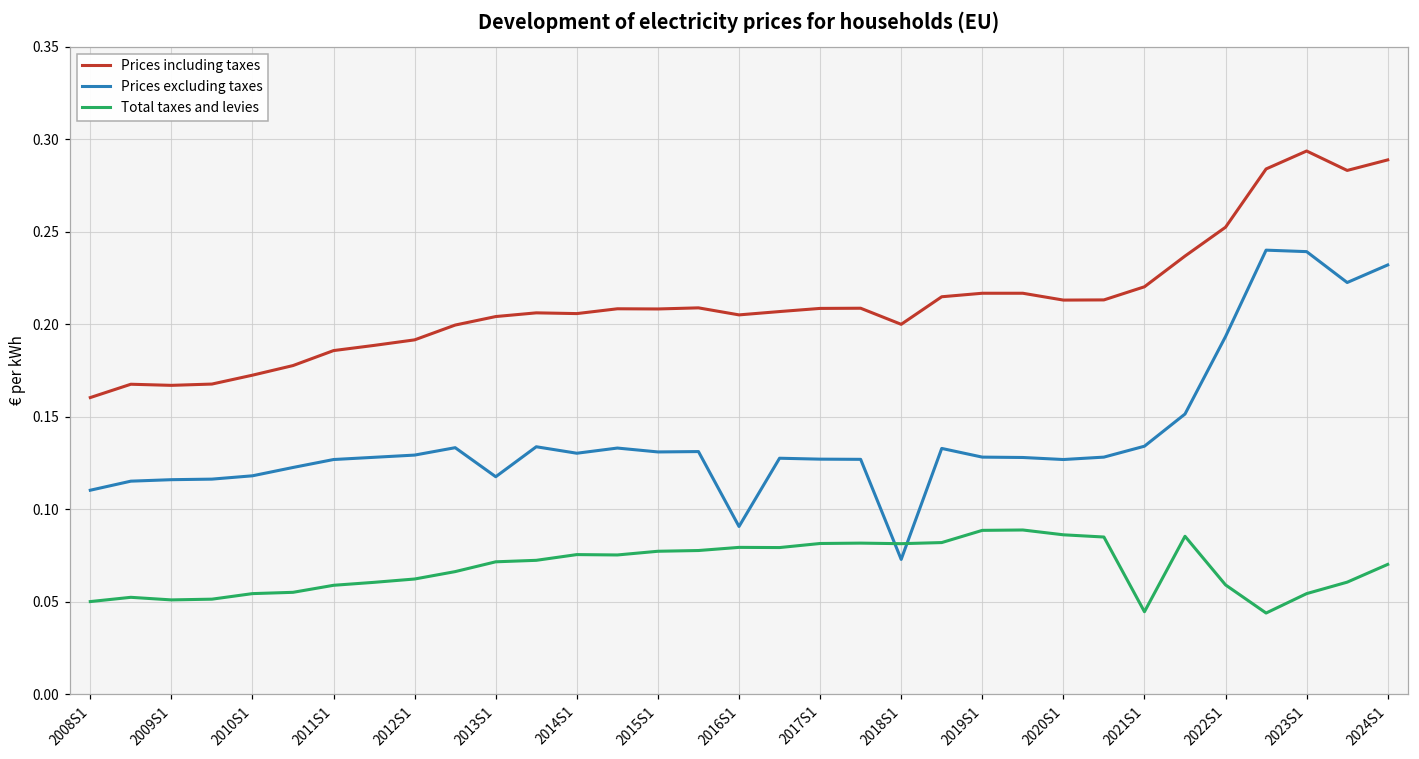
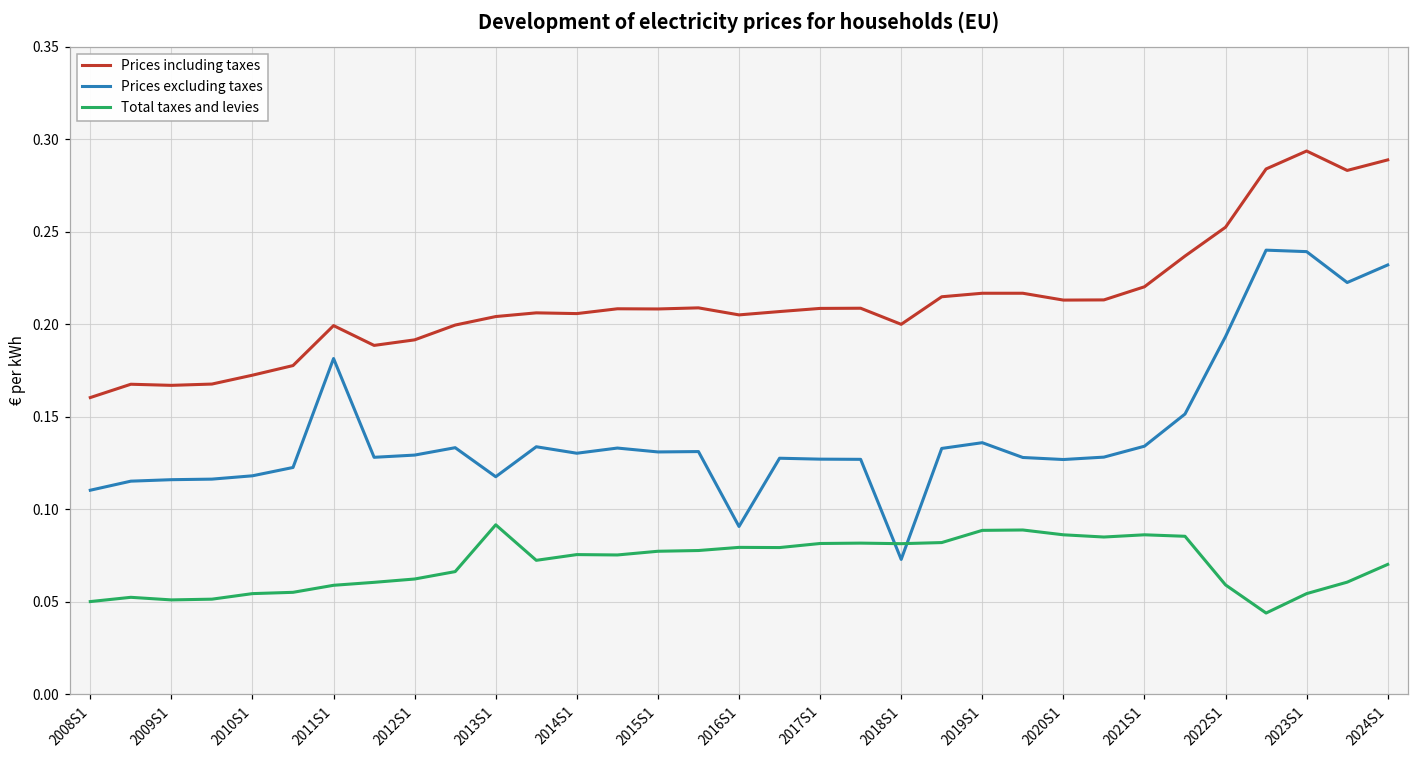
  {
    "Prices including taxes": {
      "2008S1": 0.160,
      "2009S1": 0.167,
      "2010S1": 0.173,
-     "2011S1": 0.186,
+     "2011S1": 0.199,
      "2012S1": 0.192,
      "2013S1": 0.204,
      "2014S1": 0.206,
      "2015S1": 0.208,
      "2016S1": 0.205,
      "2017S1": 0.209,
      "2018S1": 0.200,
      "2019S1": 0.217,
      "2020S1": 0.213,
      "2021S1": 0.220,
      "2022S1": 0.253,
      "2023S1": 0.294,
      "2024S1": 0.289
    },
    "Prices excluding taxes": {
      "2008S1": 0.110,
      "2009S1": 0.116,
      "2010S1": 0.118,
-     "2011S1": 0.127,
+     "2011S1": 0.182,
      "2012S1": 0.129,
      "2013S1": 0.118,
      "2014S1": 0.130,
      "2015S1": 0.131,
      "2016S1": 0.091,
      "2017S1": 0.127,
      "2018S1": 0.073,
-     "2019S1": 0.128,
+     "2019S1": 0.136,
      "2020S1": 0.127,
      "2021S1": 0.134,
      "2022S1": 0.193,
      "2023S1": 0.239,
      "2024S1": 0.232
    },
    "Total taxes and levies": {
      "2008S1": 0.050,
      "2009S1": 0.051,
      "2010S1": 0.054,
      "2011S1": 0.059,
      "2012S1": 0.062,
-     "2013S1": 0.072,
+     "2013S1": 0.092,
      "2014S1": 0.076,
      "2015S1": 0.077,
      "2016S1": 0.079,
      "2017S1": 0.082,
      "2018S1": 0.081,
      "2019S1": 0.089,
      "2020S1": 0.086,
-     "2021S1": 0.045,
+     "2021S1": 0.086,
      "2022S1": 0.059,
      "2023S1": 0.054,
      "2024S1": 0.070
    }
  }
